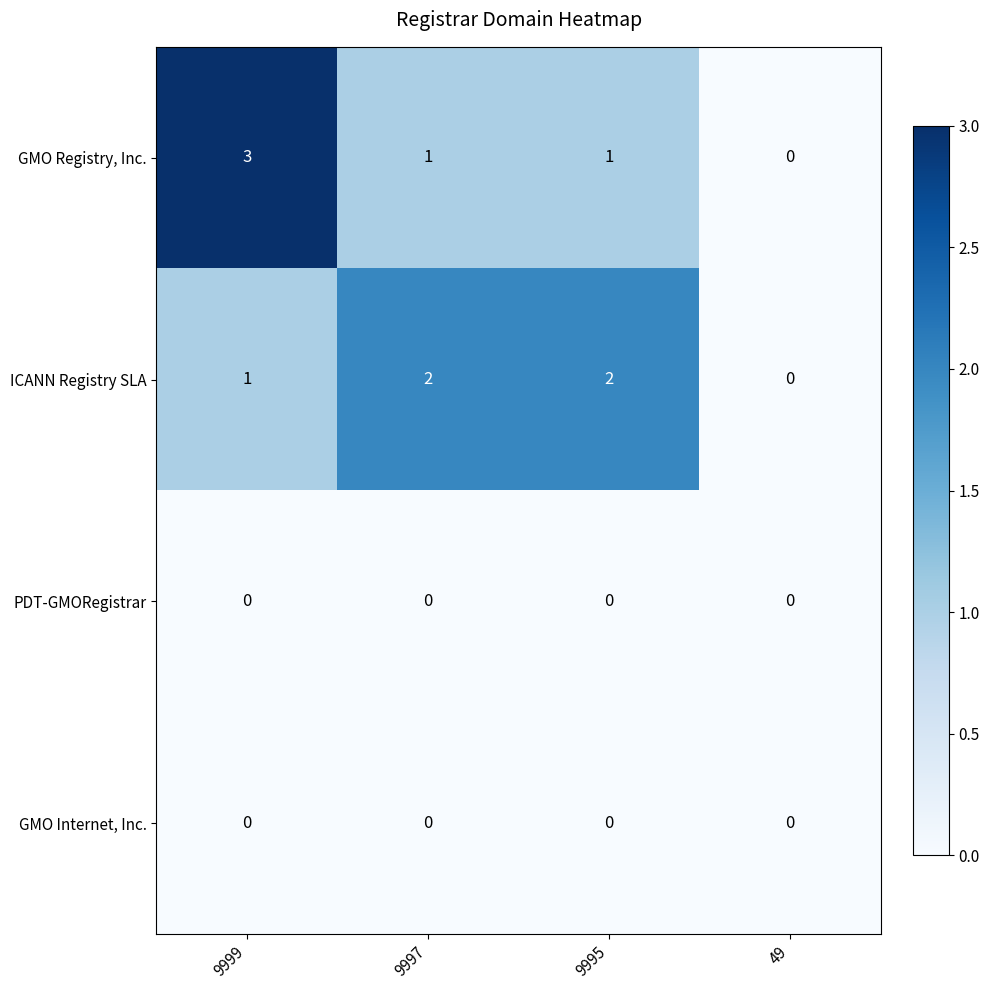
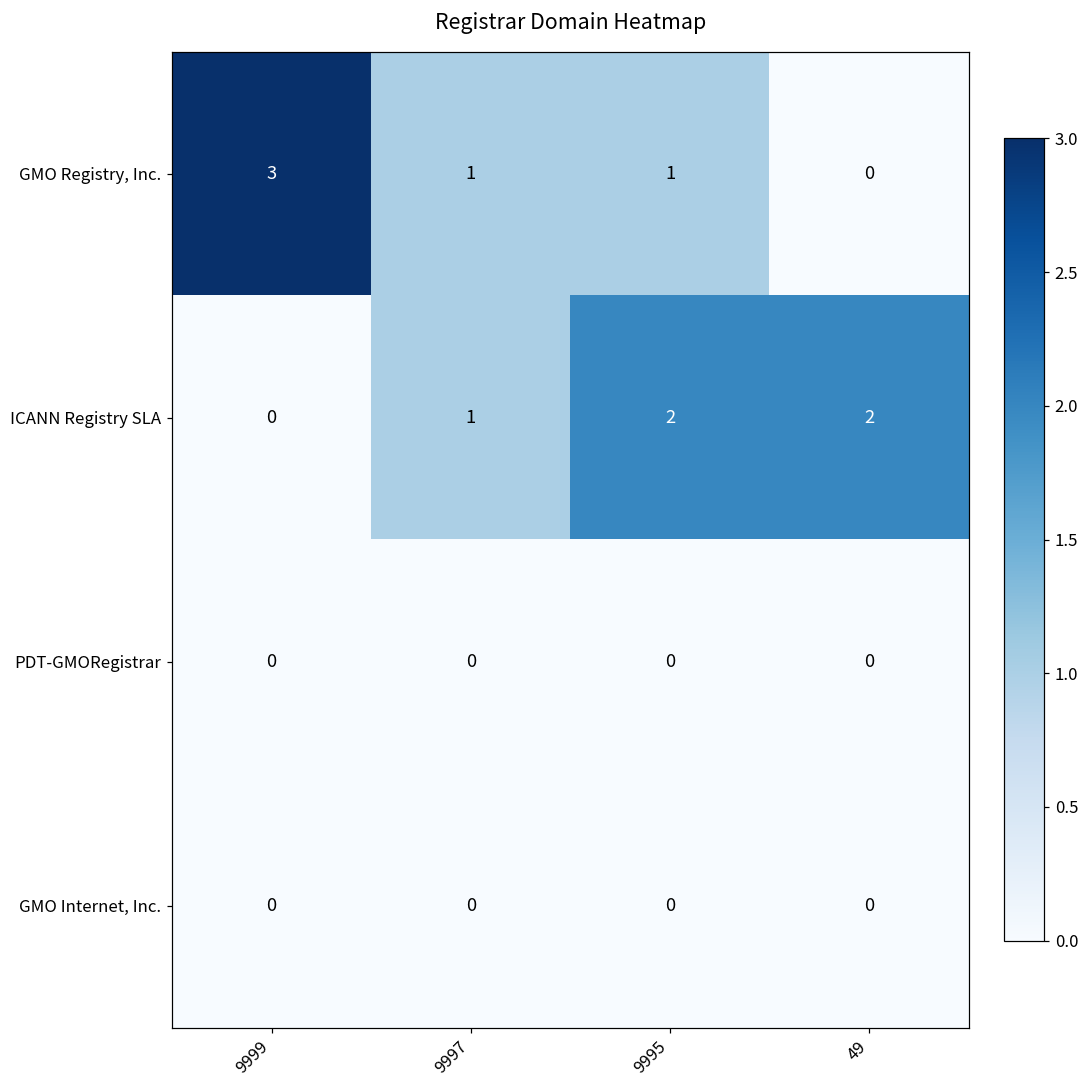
  {
    "GMO Registry, Inc.": {
      "9999": 3,
      "9997": 1,
      "9995": 1,
      "49": 0
    },
    "ICANN Registry SLA": {
-     "9999": 1,
-     "9997": 2,
+     "9999": 0,
+     "9997": 1,
      "9995": 2,
-     "49": 0
+     "49": 2
    },
    "PDT-GMORegistrar": {
      "9999": 0,
      "9997": 0,
      "9995": 0,
      "49": 0
    },
    "GMO Internet, Inc.": {
      "9999": 0,
      "9997": 0,
      "9995": 0,
      "49": 0
    }
  }
